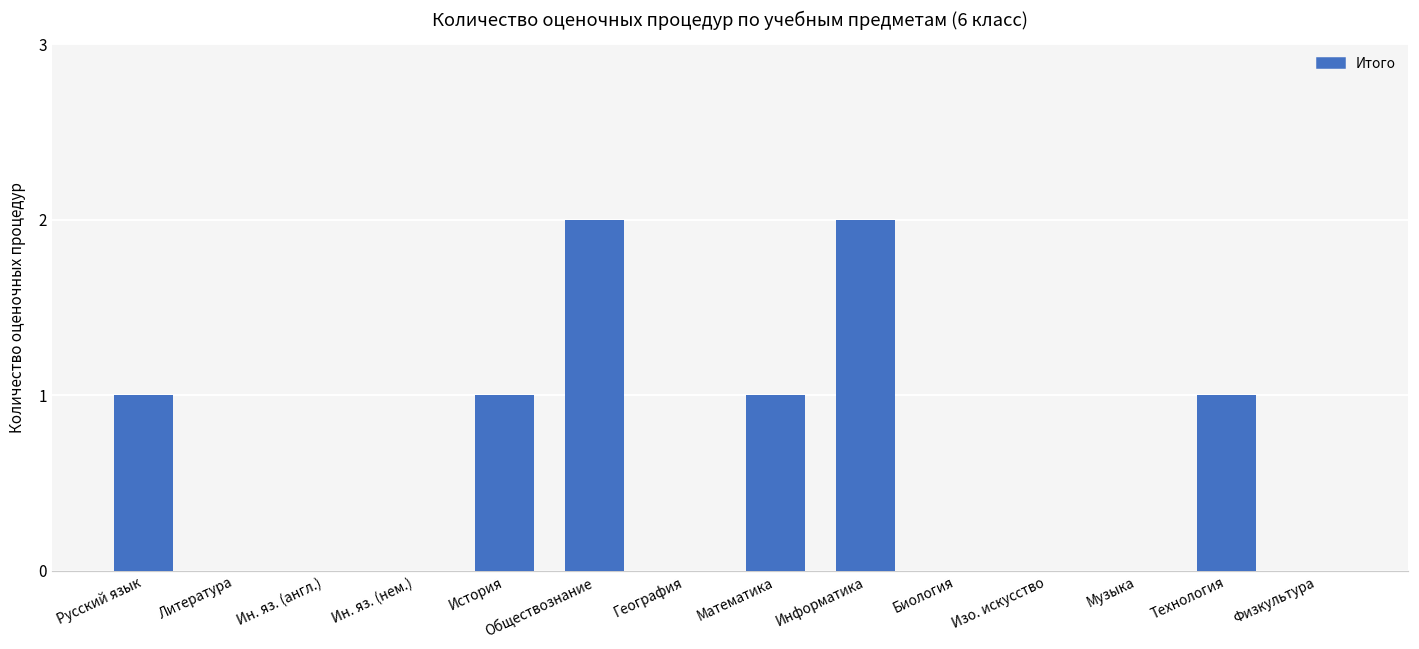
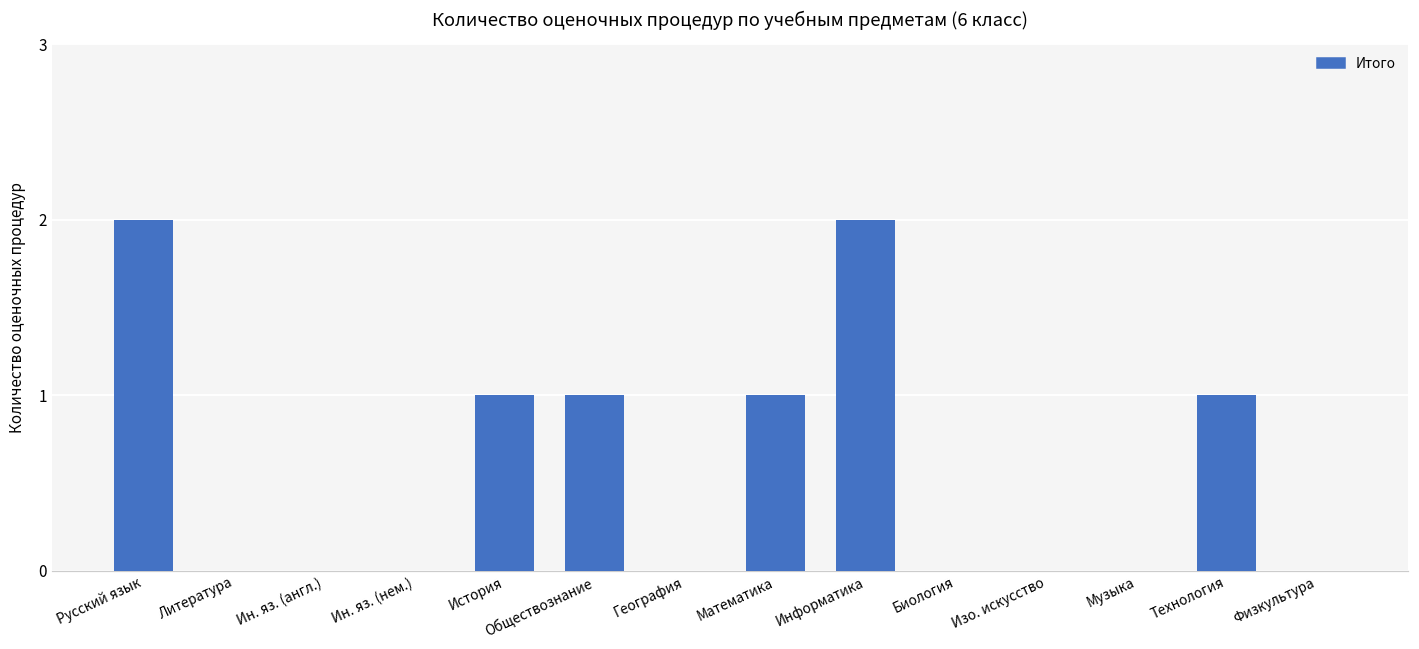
  {
-   "Русский язык": 1,
+   "Русский язык": 2,
    "Литература": 0,
    "Ин. яз. (англ.)": 0,
    "Ин. яз. (нем.)": 0,
    "История": 1,
-   "Обществознание": 2,
+   "Обществознание": 1,
    "География": 0,
    "Математика": 1,
    "Информатика": 2,
    "Биология": 0,
    "Изо. искусство": 0,
    "Музыка": 0,
    "Технология": 1,
    "Физкультура": 0
  }
